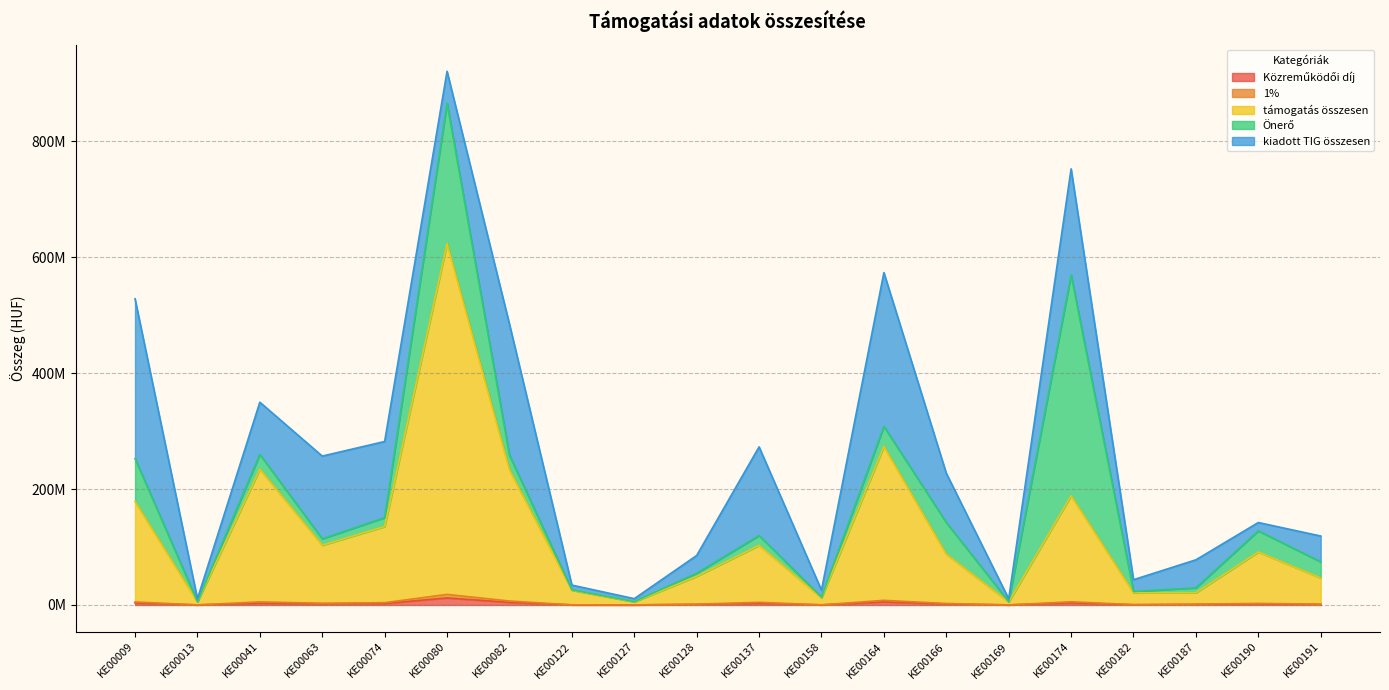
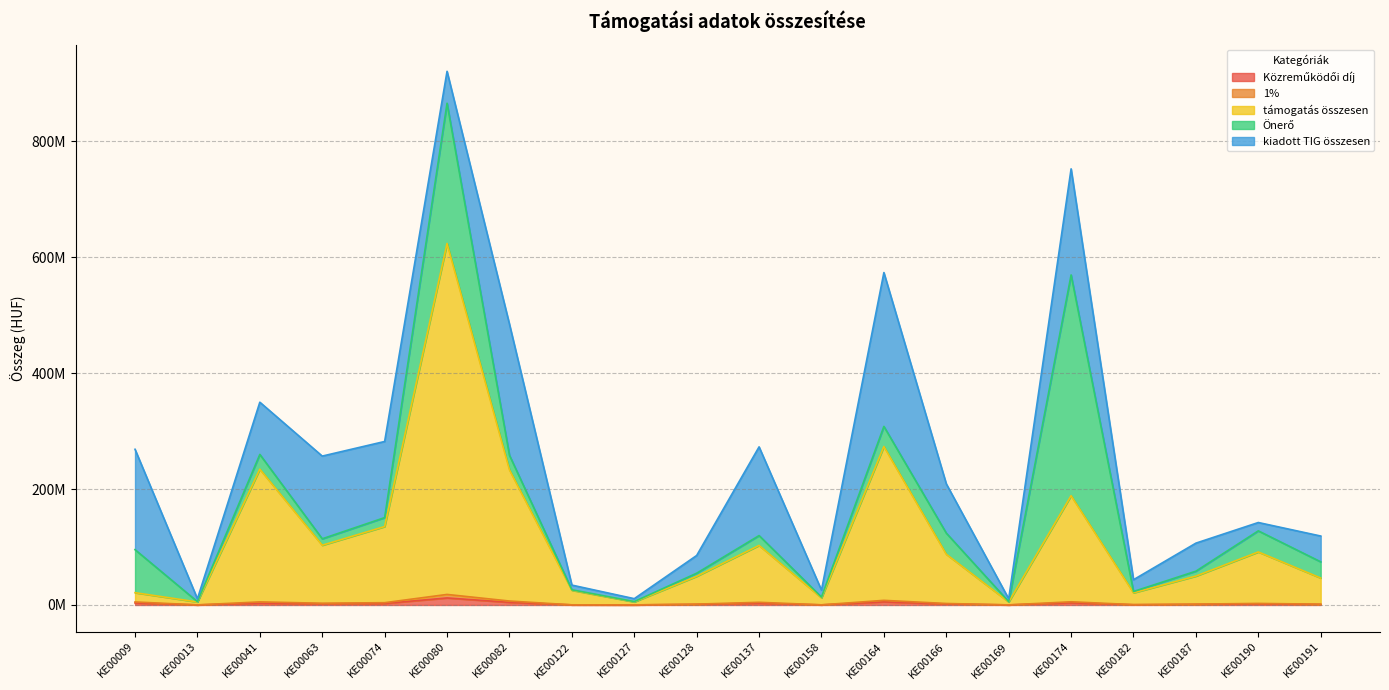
  {
    "támogatás összesen": {
-     "KE00009": 170000000,
+     "KE00009": 20000000,
      "KE00041": 230000000,
      "KE00063": 100000000,
      "KE00074": 130000000,
      "KE00080": 610000000,
      "KE00082": 230000000,
      "KE00128": 50000000,
      "KE00137": 100000000,
      "KE00164": 270000000,
      "KE00166": 80000000,
      "KE00174": 180000000,
-     "KE00187": 20000000,
+     "KE00187": 50000000,
      "KE00190": 90000000,
      "KE00191": 50000000
    },
    "Önerő": {
      "KE00009": 70000000,
      "KE00041": 30000000,
      "KE00063": 10000000,
      "KE00074": 20000000,
      "KE00080": 240000000,
      "KE00082": 30000000,
      "KE00128": 10000000,
      "KE00137": 20000000,
      "KE00164": 30000000,
-     "KE00166": 50000000,
+     "KE00166": 40000000,
      "KE00174": 380000000,
      "KE00187": 10000000,
      "KE00190": 40000000,
      "KE00191": 30000000
    },
    "kiadott TIG összesen": {
-     "KE00009": 280000000,
+     "KE00009": 170000000,
      "KE00013": 0,
      "KE00041": 90000000,
      "KE00063": 140000000,
      "KE00074": 130000000,
      "KE00080": 60000000,
      "KE00082": 230000000,
      "KE00122": 10000000,
      "KE00127": 10000000,
      "KE00128": 30000000,
      "KE00137": 150000000,
      "KE00158": 10000000,
      "KE00164": 270000000,
      "KE00166": 80000000,
      "KE00169": 0,
      "KE00174": 180000000,
      "KE00182": 20000000,
      "KE00187": 50000000,
      "KE00190": 10000000,
      "KE00191": 40000000
    }
  }
